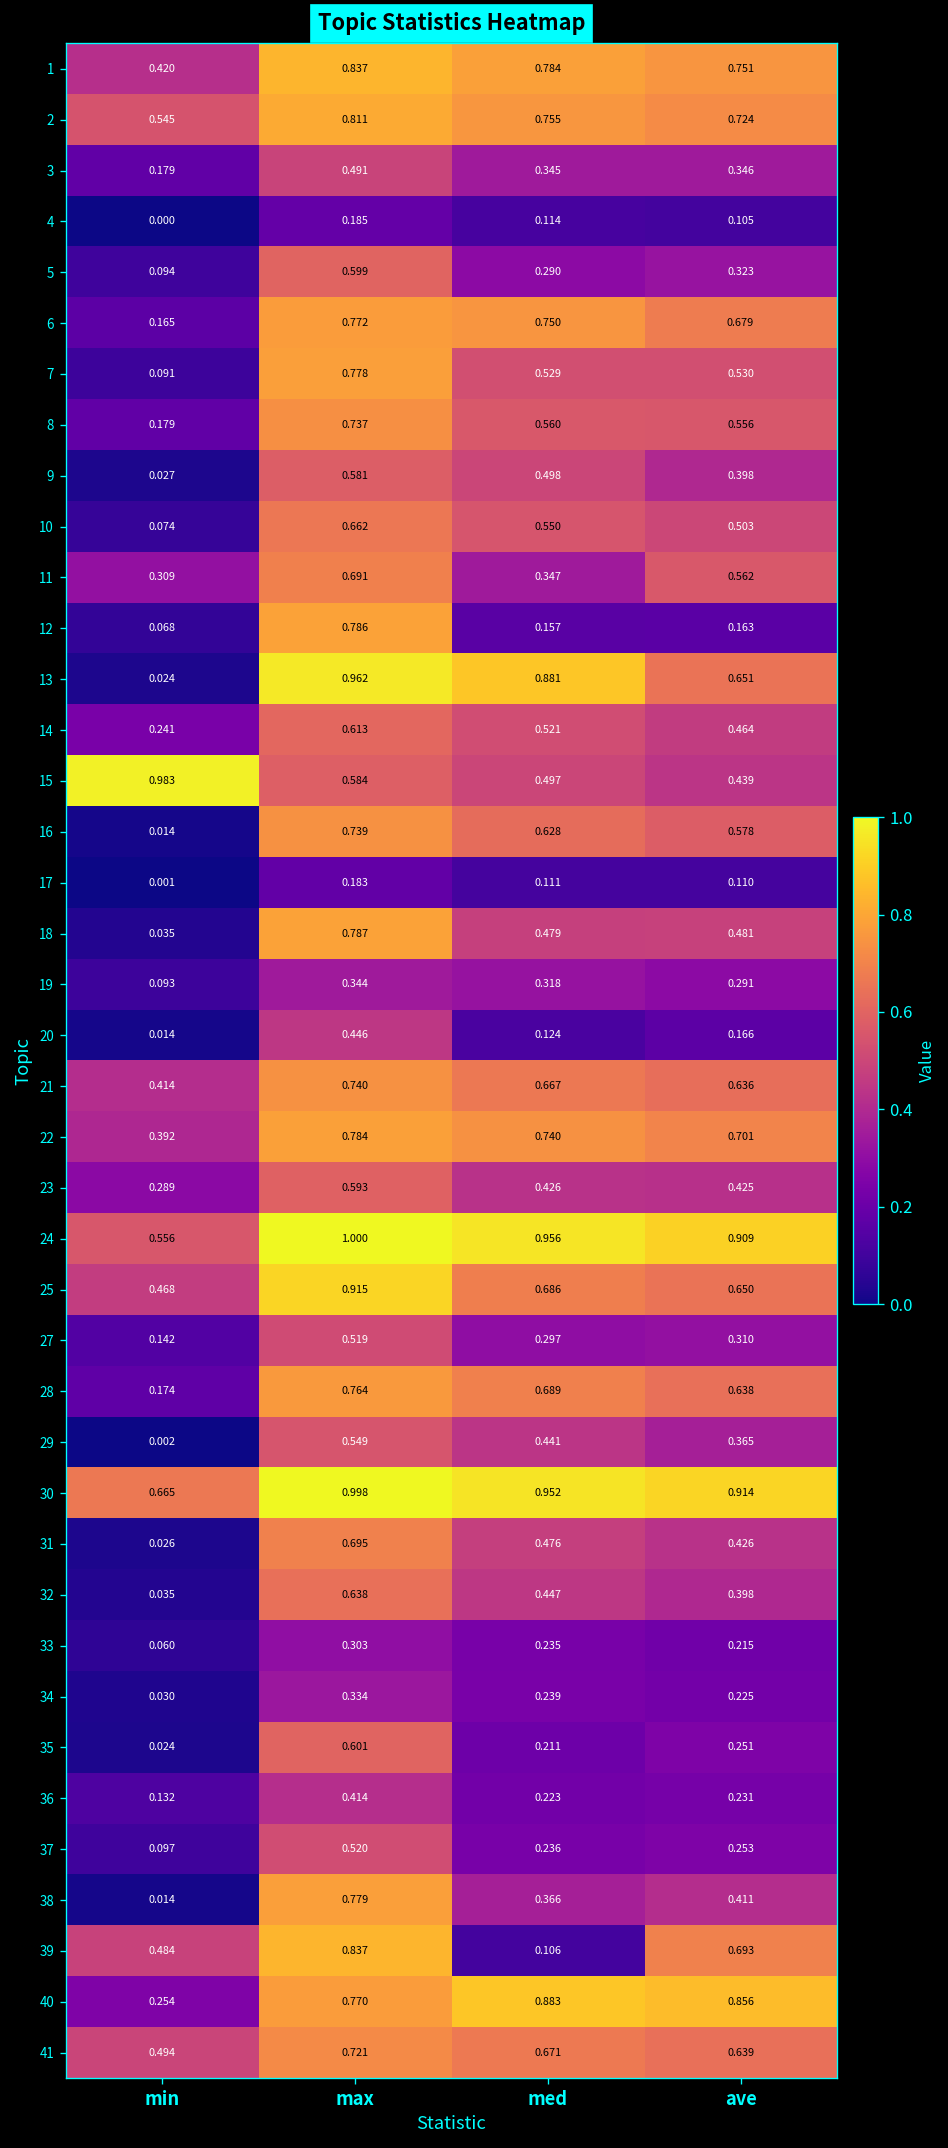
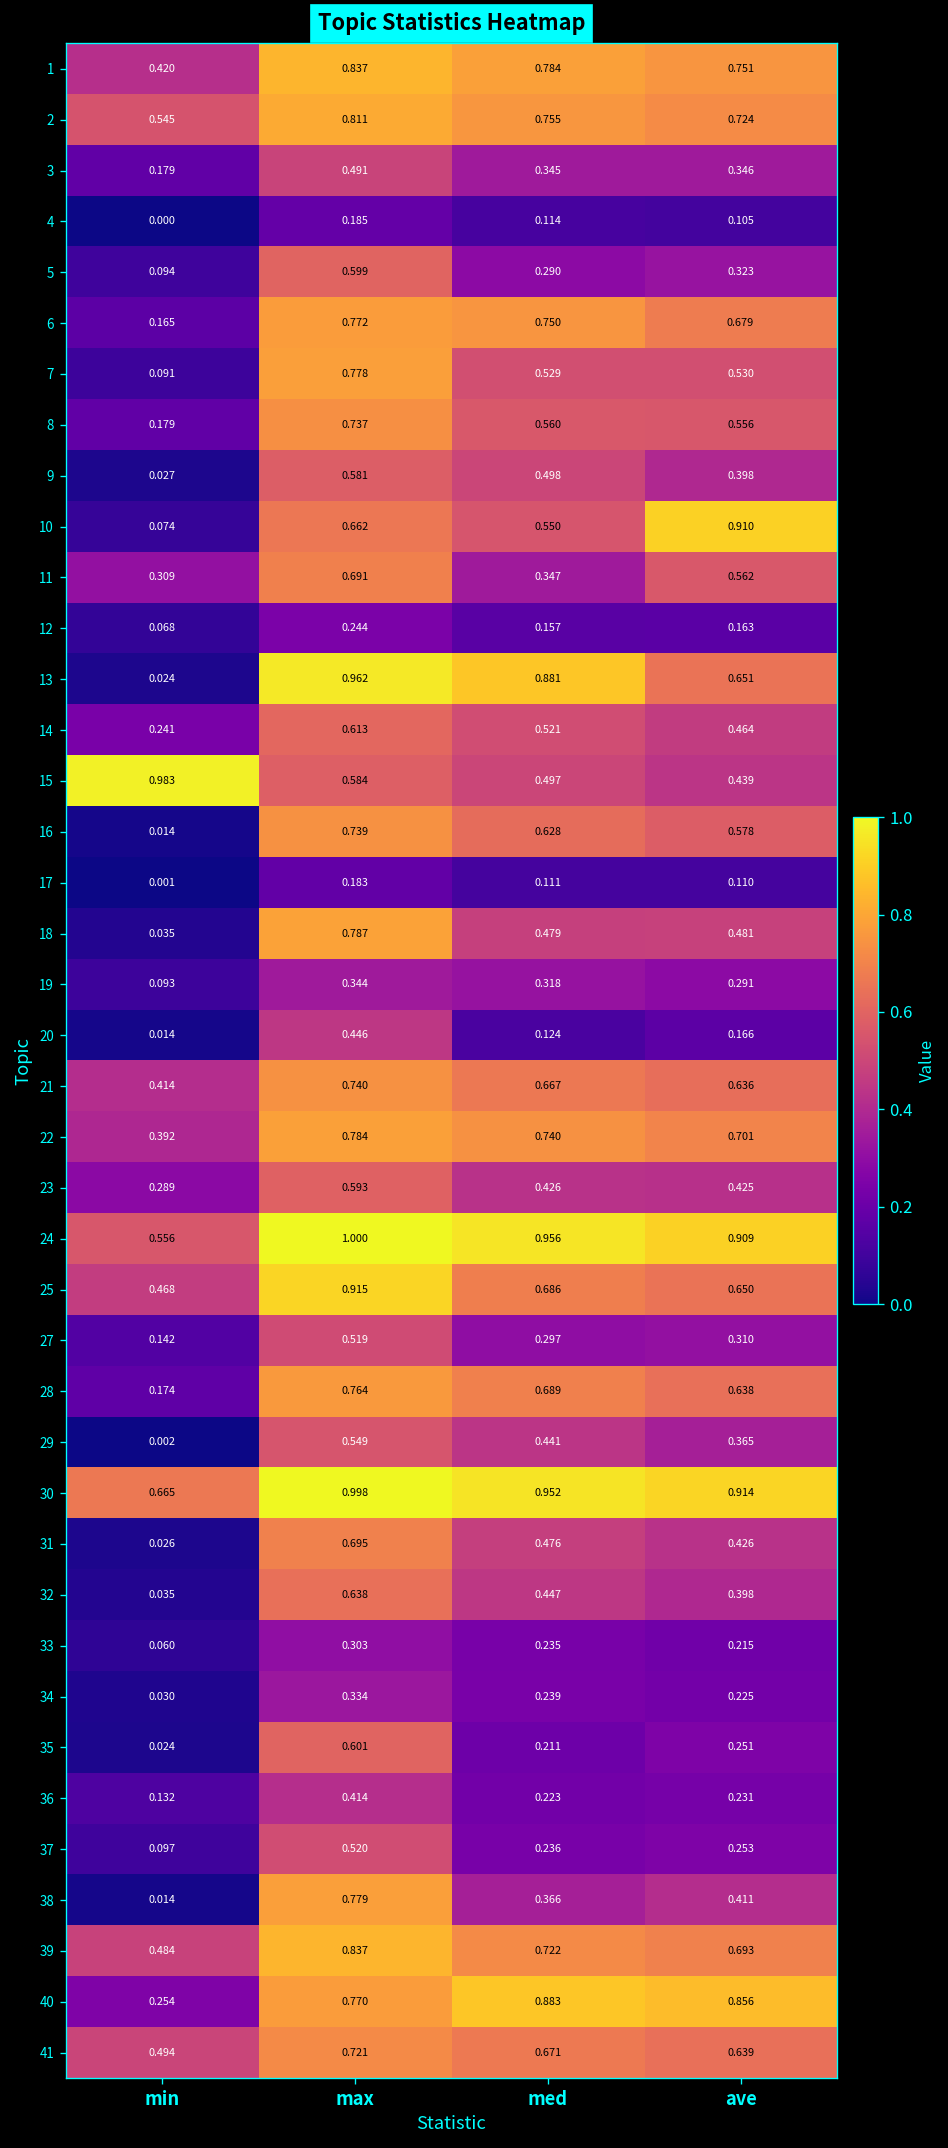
  {
    "1": {
      "min": 0.420,
      "max": 0.837,
      "med": 0.784,
      "ave": 0.751
    },
    "2": {
      "min": 0.545,
      "max": 0.811,
      "med": 0.755,
      "ave": 0.724
    },
    "3": {
      "min": 0.179,
      "max": 0.491,
      "med": 0.345,
      "ave": 0.346
    },
    "4": {
      "min": 0.000,
      "max": 0.185,
      "med": 0.114,
      "ave": 0.105
    },
    "5": {
      "min": 0.094,
      "max": 0.599,
      "med": 0.290,
      "ave": 0.323
    },
    "6": {
      "min": 0.165,
      "max": 0.772,
      "med": 0.750,
      "ave": 0.679
    },
    "7": {
      "min": 0.091,
      "max": 0.778,
      "med": 0.529,
      "ave": 0.530
    },
    "8": {
      "min": 0.179,
      "max": 0.737,
      "med": 0.560,
      "ave": 0.556
    },
    "9": {
      "min": 0.027,
      "max": 0.581,
      "med": 0.498,
      "ave": 0.398
    },
    "10": {
      "min": 0.074,
      "max": 0.662,
      "med": 0.550,
-     "ave": 0.503
+     "ave": 0.910
    },
    "11": {
      "min": 0.309,
      "max": 0.691,
      "med": 0.347,
      "ave": 0.562
    },
    "12": {
      "min": 0.068,
-     "max": 0.786,
+     "max": 0.244,
      "med": 0.157,
      "ave": 0.163
    },
    "13": {
      "min": 0.024,
      "max": 0.962,
      "med": 0.881,
      "ave": 0.651
    },
    "14": {
      "min": 0.241,
      "max": 0.613,
      "med": 0.521,
      "ave": 0.464
    },
    "15": {
      "min": 0.983,
      "max": 0.584,
      "med": 0.497,
      "ave": 0.439
    },
    "16": {
      "min": 0.014,
      "max": 0.739,
      "med": 0.628,
      "ave": 0.578
    },
    "17": {
      "min": 0.001,
      "max": 0.183,
      "med": 0.111,
      "ave": 0.110
    },
    "18": {
      "min": 0.035,
      "max": 0.787,
      "med": 0.479,
      "ave": 0.481
    },
    "19": {
      "min": 0.093,
      "max": 0.344,
      "med": 0.318,
      "ave": 0.291
    },
    "20": {
      "min": 0.014,
      "max": 0.446,
      "med": 0.124,
      "ave": 0.166
    },
    "21": {
      "min": 0.414,
      "max": 0.740,
      "med": 0.667,
      "ave": 0.636
    },
    "22": {
      "min": 0.392,
      "max": 0.784,
      "med": 0.740,
      "ave": 0.701
    },
    "23": {
      "min": 0.289,
      "max": 0.593,
      "med": 0.426,
      "ave": 0.425
    },
    "24": {
      "min": 0.556,
      "max": 1.000,
      "med": 0.956,
      "ave": 0.909
    },
    "25": {
      "min": 0.468,
      "max": 0.915,
      "med": 0.686,
      "ave": 0.650
    },
    "27": {
      "min": 0.142,
      "max": 0.519,
      "med": 0.297,
      "ave": 0.310
    },
    "28": {
      "min": 0.174,
      "max": 0.764,
      "med": 0.689,
      "ave": 0.638
    },
    "29": {
      "min": 0.002,
      "max": 0.549,
      "med": 0.441,
      "ave": 0.365
    },
    "30": {
      "min": 0.665,
      "max": 0.998,
      "med": 0.952,
      "ave": 0.914
    },
    "31": {
      "min": 0.026,
      "max": 0.695,
      "med": 0.476,
      "ave": 0.426
    },
    "32": {
      "min": 0.035,
      "max": 0.638,
      "med": 0.447,
      "ave": 0.398
    },
    "33": {
      "min": 0.060,
      "max": 0.303,
      "med": 0.235,
      "ave": 0.215
    },
    "34": {
      "min": 0.030,
      "max": 0.334,
      "med": 0.239,
      "ave": 0.225
    },
    "35": {
      "min": 0.024,
      "max": 0.601,
      "med": 0.211,
      "ave": 0.251
    },
    "36": {
      "min": 0.132,
      "max": 0.414,
      "med": 0.223,
      "ave": 0.231
    },
    "37": {
      "min": 0.097,
      "max": 0.520,
      "med": 0.236,
      "ave": 0.253
    },
    "38": {
      "min": 0.014,
      "max": 0.779,
      "med": 0.366,
      "ave": 0.411
    },
    "39": {
      "min": 0.484,
      "max": 0.837,
-     "med": 0.106,
+     "med": 0.722,
      "ave": 0.693
    },
    "40": {
      "min": 0.254,
      "max": 0.770,
      "med": 0.883,
      "ave": 0.856
    },
    "41": {
      "min": 0.494,
      "max": 0.721,
      "med": 0.671,
      "ave": 0.639
    }
  }
